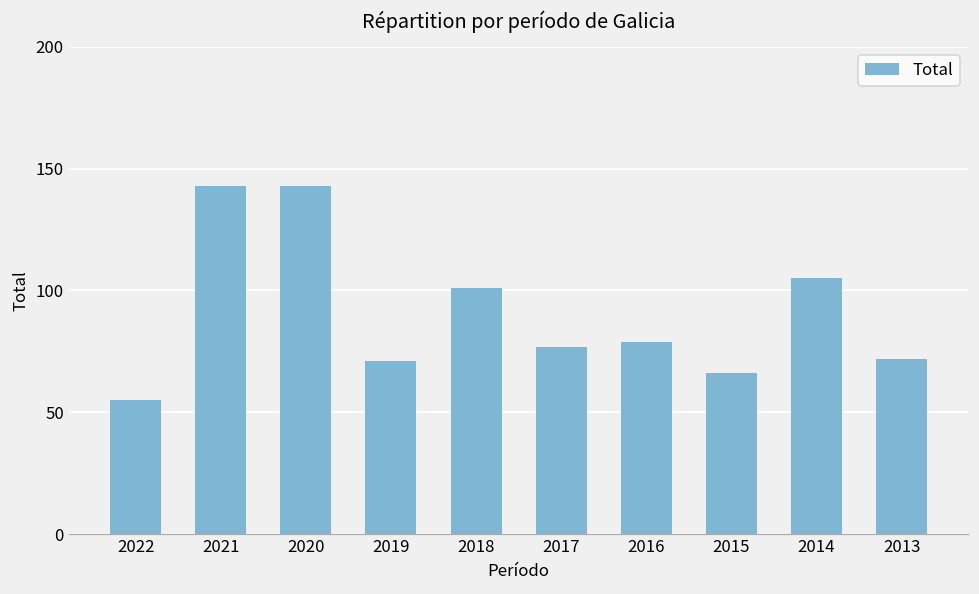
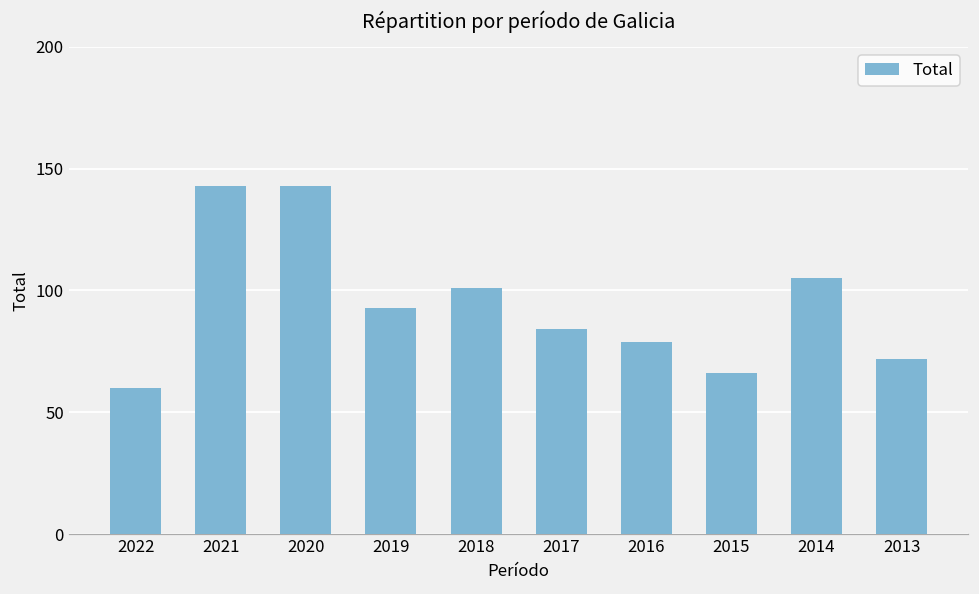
  {
-   "2022": 55,
+   "2022": 60,
    "2021": 143,
    "2020": 143,
-   "2019": 71,
+   "2019": 93,
    "2018": 101,
-   "2017": 77,
+   "2017": 84,
    "2016": 79,
    "2015": 66,
    "2014": 105,
    "2013": 72
  }
